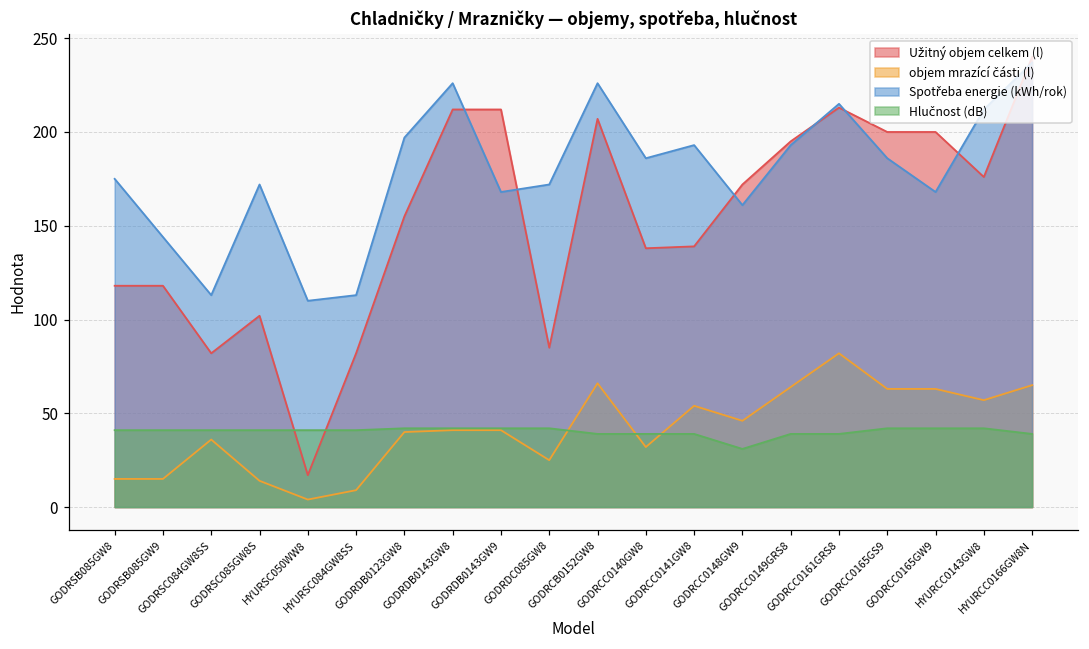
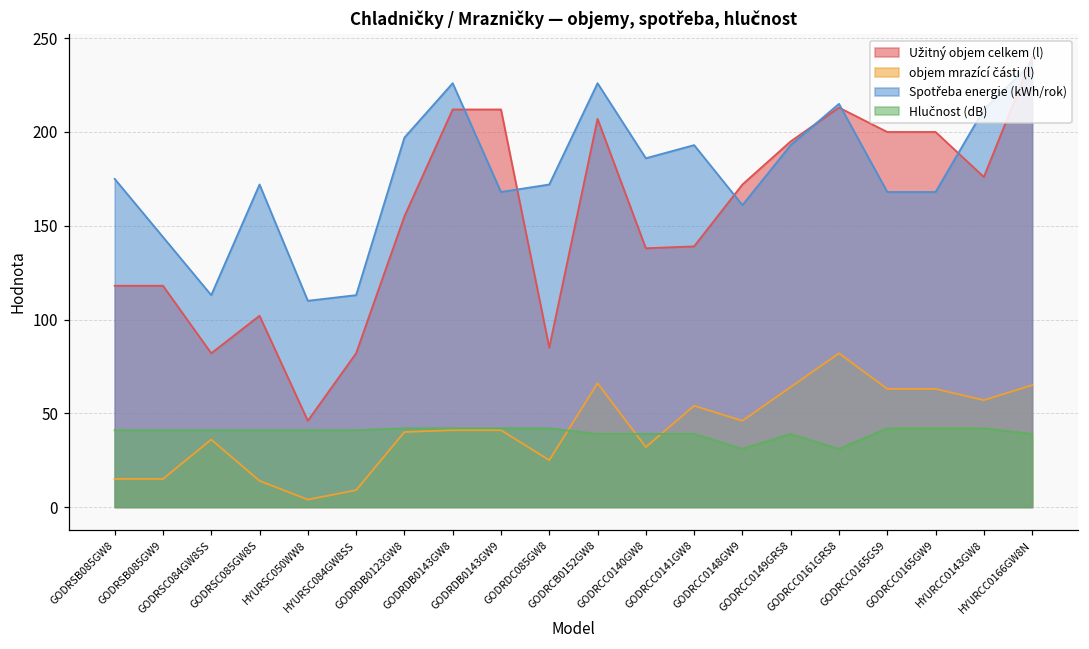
  {
    "Užitný objem celkem (l)": {
      "GODRSB085GW8": 118,
      "GODRSB085GW9": 118,
      "GODRSC084GW8SS": 82,
      "GODRSC085GW8S": 102,
-     "HYURSC050WW8": 17,
+     "HYURSC050WW8": 46,
      "HYURSC084GW8SS": 82,
      "GODRDB0123GW8": 155,
      "GODRDB0143GW8": 212,
      "GODRDB0143GW9": 212,
      "GODRDC085GW8": 85,
      "GODRCB0152GW8": 207,
      "GODRCC0140GW8": 138,
      "GODRCC0141GW8": 139,
      "GODRCC0148GW9": 172,
      "GODRCC0149GRS8": 195,
      "GODRCC0161GRS8": 213,
      "GODRCC0165GS9": 200,
      "GODRCC0165GW9": 200,
      "HYURCC0143GW8": 176
    },
    "objem mrazící části (l)": {
      "GODRSB085GW8": 15,
      "GODRSB085GW9": 15,
      "GODRSC084GW8SS": 36,
      "GODRSC085GW8S": 14,
      "HYURSC050WW8": 4,
      "HYURSC084GW8SS": 9,
      "GODRDB0123GW8": 40,
      "GODRDC085GW8": 25,
      "GODRCB0152GW8": 66,
      "GODRCC0140GW8": 32,
      "GODRCC0141GW8": 54,
      "GODRCC0148GW9": 46,
      "GODRCC0149GRS8": 64,
      "GODRCC0161GRS8": 82,
      "GODRCC0165GS9": 63,
      "GODRCC0165GW9": 63,
      "HYURCC0143GW8": 57,
      "HYURCC0166GW8N": 65
    },
    "Spotřeba energie (kWh/rok)": {
      "GODRSB085GW8": 175,
      "GODRSB085GW9": 144,
      "GODRSC084GW8SS": 113,
      "GODRSC085GW8S": 172,
      "HYURSC050WW8": 110,
      "HYURSC084GW8SS": 113,
      "GODRDB0123GW8": 197,
      "GODRDB0143GW8": 226,
      "GODRDB0143GW9": 168,
      "GODRDC085GW8": 172,
      "GODRCB0152GW8": 226,
      "GODRCC0140GW8": 186,
      "GODRCC0141GW8": 193,
      "GODRCC0148GW9": 161,
      "GODRCC0149GRS8": 193,
      "GODRCC0161GRS8": 215,
-     "GODRCC0165GS9": 186,
+     "GODRCC0165GS9": 168,
      "GODRCC0165GW9": 168
    },
    "Hlučnost (dB)": {
      "GODRSB085GW8": 41,
      "GODRSB085GW9": 41,
      "GODRSC084GW8SS": 41,
      "GODRSC085GW8S": 41,
      "HYURSC050WW8": 41,
      "HYURSC084GW8SS": 41,
      "GODRDB0123GW8": 42,
      "GODRDC085GW8": 42,
      "GODRCB0152GW8": 39,
      "GODRCC0140GW8": 39,
      "GODRCC0141GW8": 39,
      "GODRCC0148GW9": 31,
      "GODRCC0149GRS8": 39,
-     "GODRCC0161GRS8": 39,
+     "GODRCC0161GRS8": 31,
      "GODRCC0165GS9": 42,
      "GODRCC0165GW9": 42,
      "HYURCC0143GW8": 42,
      "HYURCC0166GW8N": 39
    }
  }
